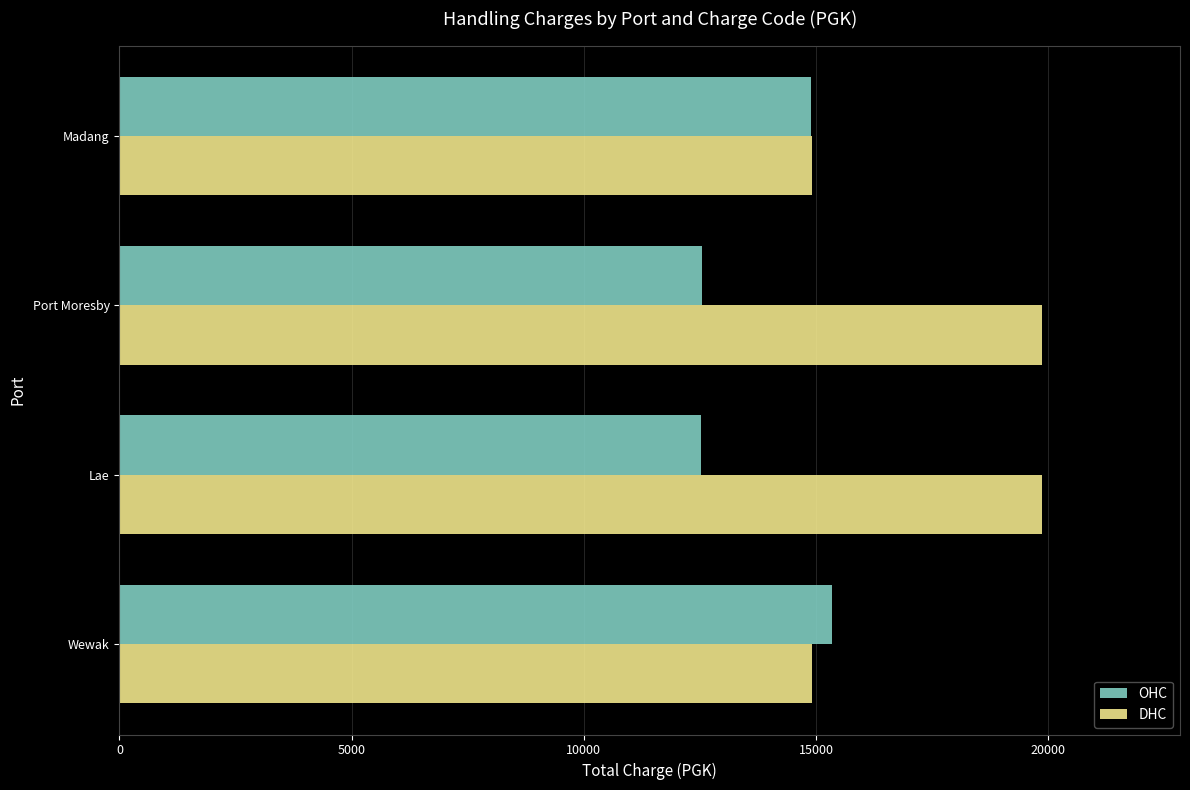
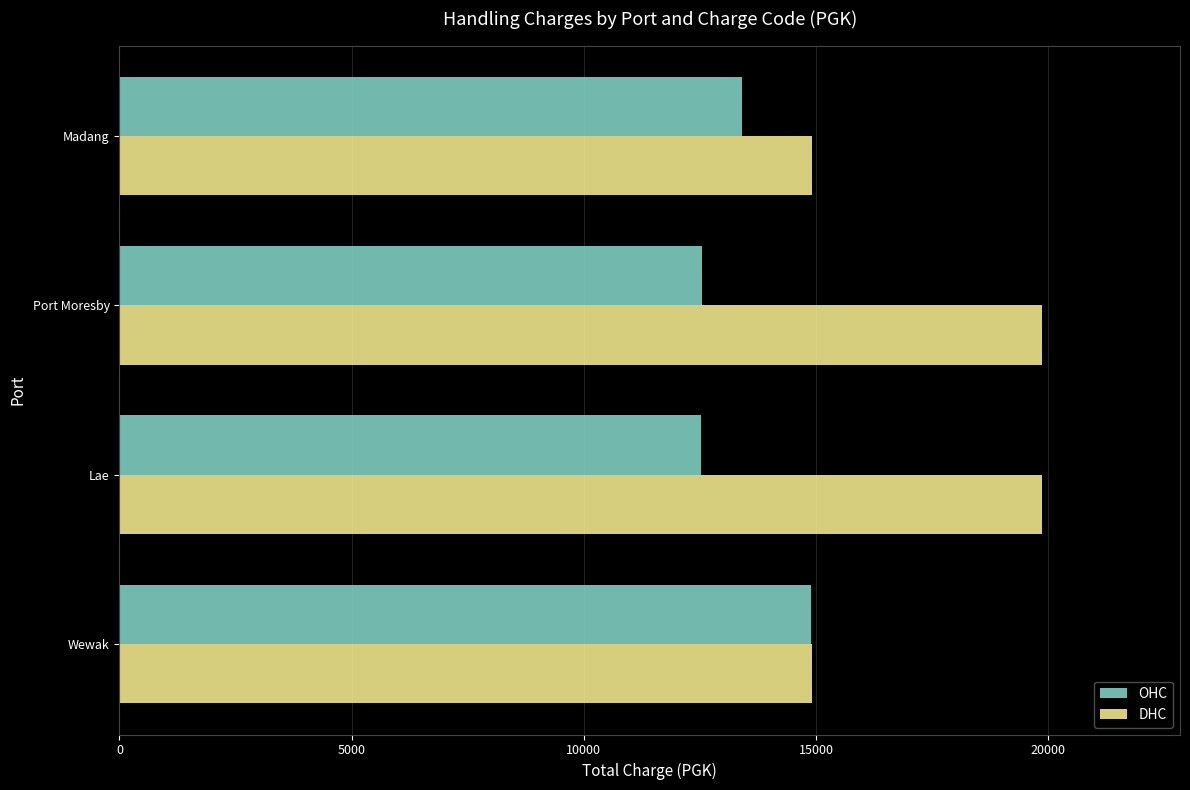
  {
    "OHC": {
-     "Madang": 14900,
+     "Madang": 13400,
      "Port Moresby": 12500,
      "Lae": 12500,
-     "Wewak": 15300
+     "Wewak": 14900
    },
    "DHC": {
      "Madang": 14900,
      "Port Moresby": 19900,
      "Lae": 19900,
      "Wewak": 14900
    }
  }
